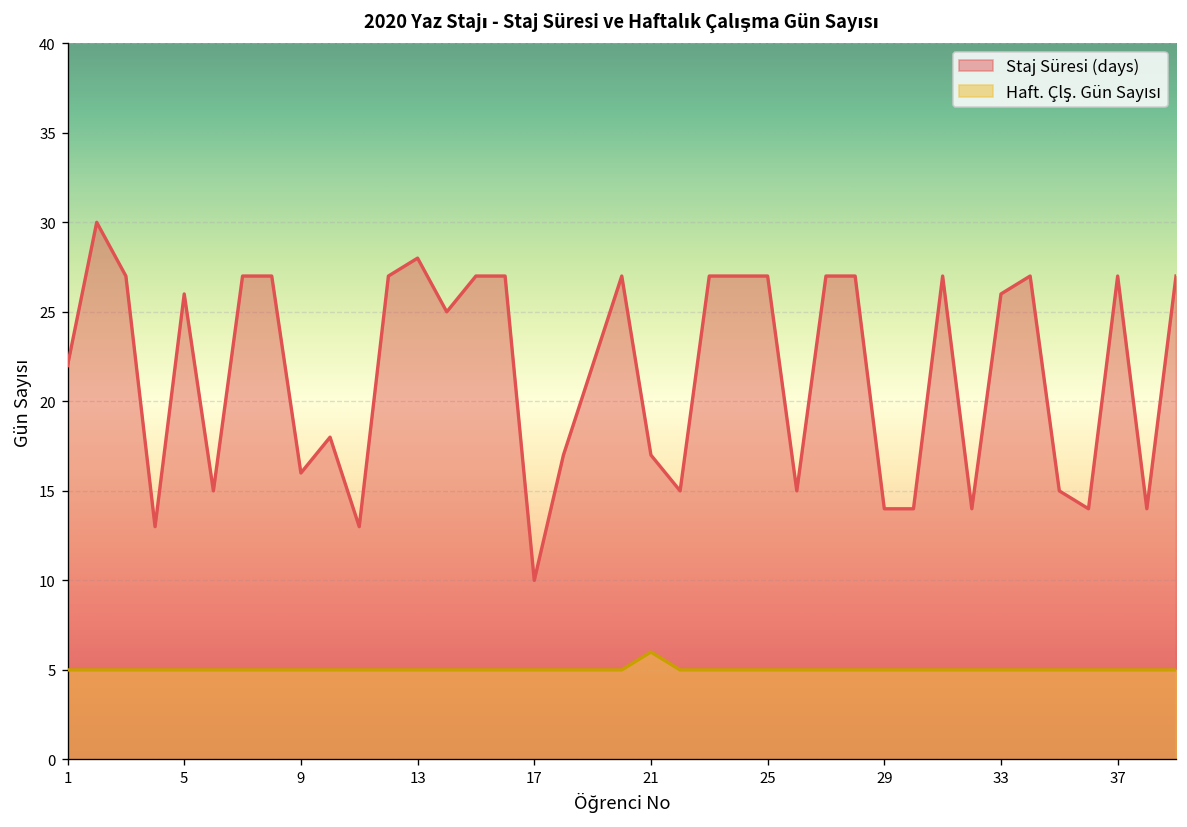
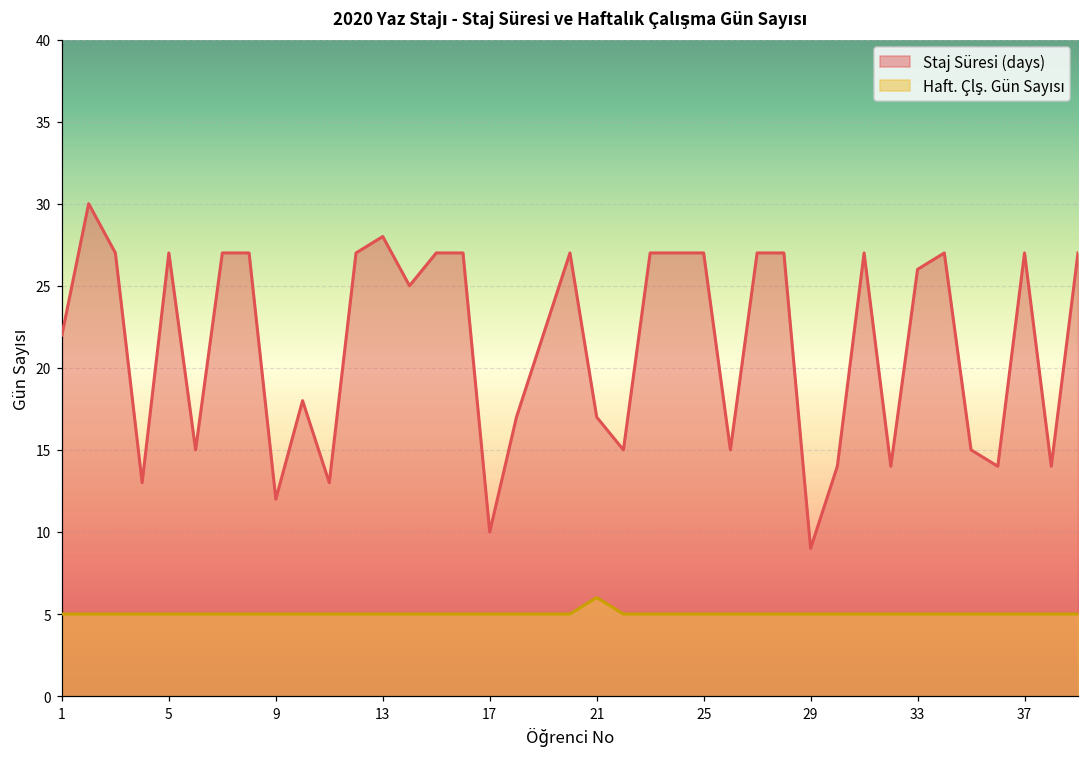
  {
    "Staj Süresi (days)": {
      "1": 22,
-     "5": 26,
-     "9": 16,
+     "5": 27,
+     "9": 12,
      "13": 28,
      "17": 10,
      "21": 17,
      "25": 27,
-     "29": 14,
+     "29": 9,
      "33": 26,
      "37": 27
    },
    "Haft. Çlş. Gün Sayısı": {
      "1": 5,
      "5": 5,
      "9": 5,
      "13": 5,
      "17": 5,
      "21": 6,
      "25": 5,
      "29": 5,
      "33": 5,
      "37": 5
    }
  }
